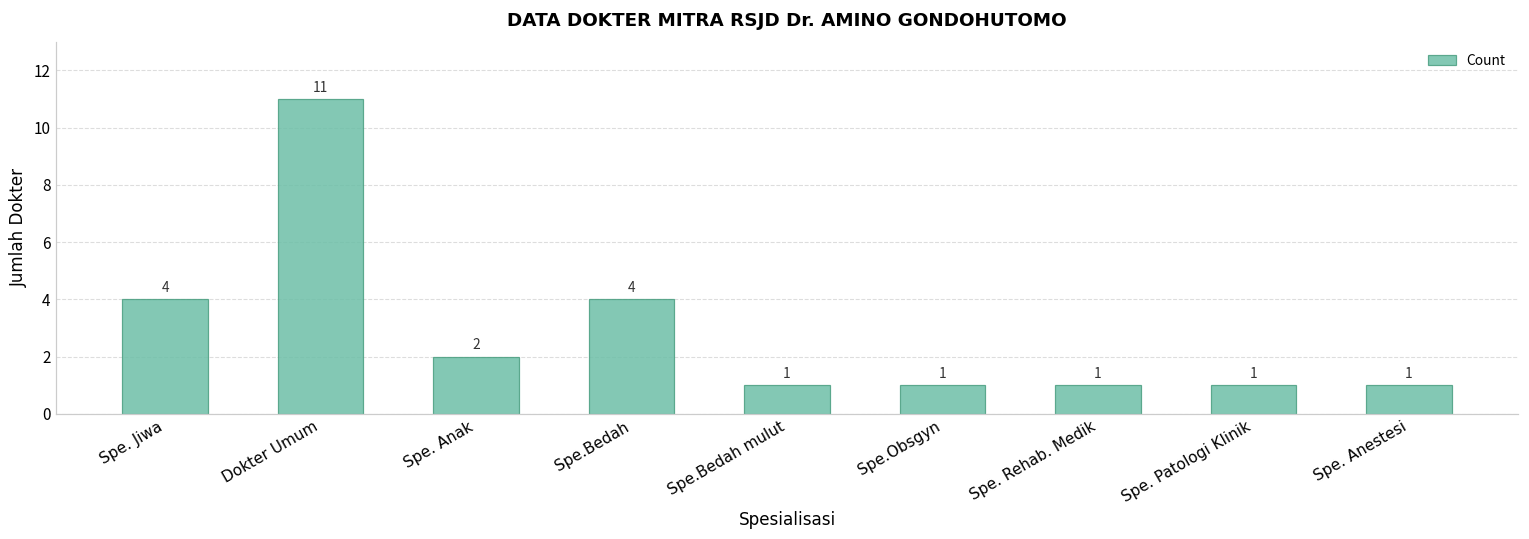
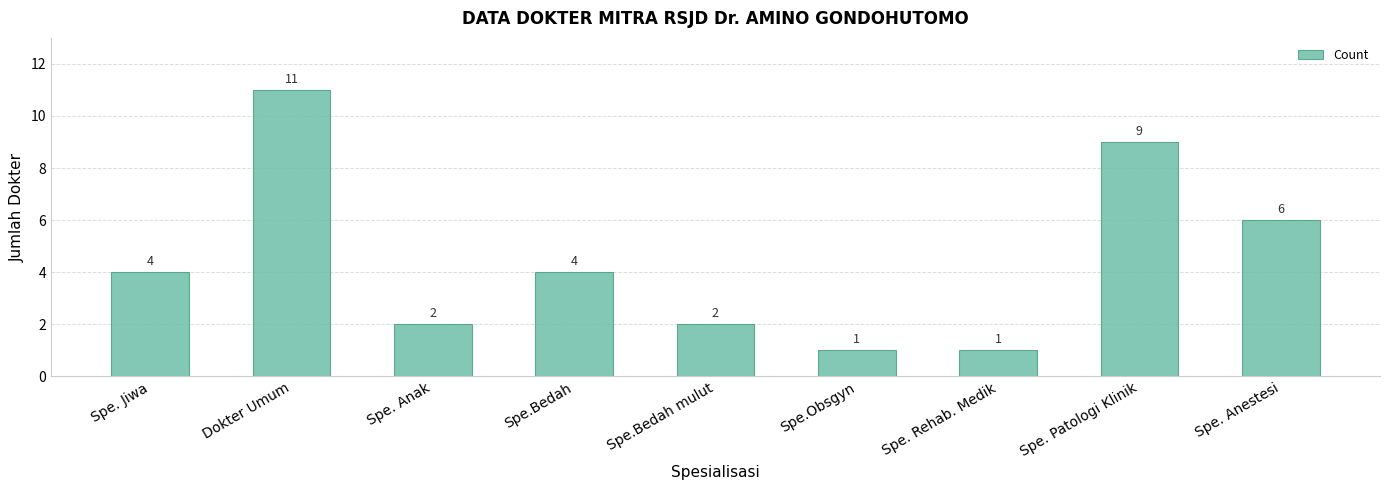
  {
    "Spe. Jiwa": 4,
    "Dokter Umum": 11,
    "Spe. Anak": 2,
    "Spe.Bedah": 4,
-   "Spe.Bedah mulut": 1,
+   "Spe.Bedah mulut": 2,
    "Spe.Obsgyn": 1,
    "Spe. Rehab. Medik": 1,
-   "Spe. Patologi Klinik": 1,
-   "Spe. Anestesi": 1
+   "Spe. Patologi Klinik": 9,
+   "Spe. Anestesi": 6
  }
